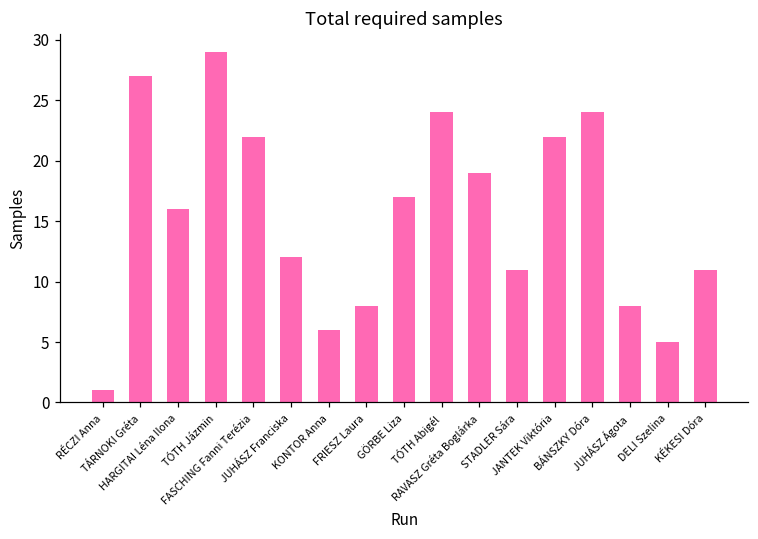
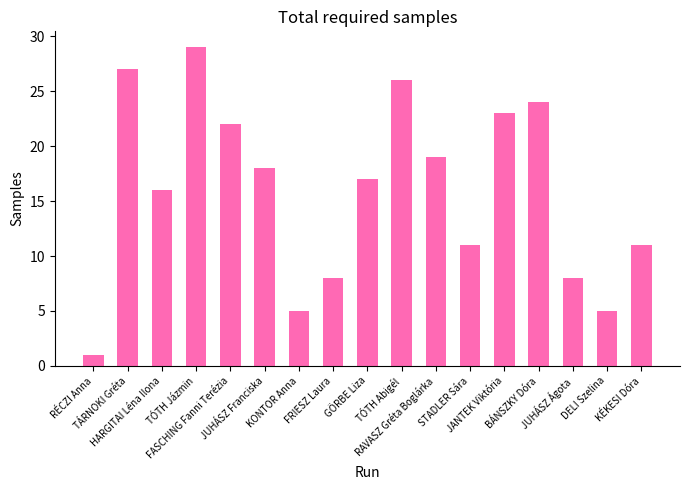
  {
    "RÉCZI Anna": 1,
    "TÁRNOKI Gréta": 27,
    "HARGITAI Léna Ilona": 16,
    "TÓTH Jázmin": 29,
    "FASCHING Fanni Terézia": 22,
-   "JUHÁSZ Franciska": 12,
-   "KONTOR Anna": 6,
+   "JUHÁSZ Franciska": 18,
+   "KONTOR Anna": 5,
    "FRIESZ Laura": 8,
    "GÖRBE Liza": 17,
-   "TÓTH Abigél": 24,
+   "TÓTH Abigél": 26,
    "RAVASZ Gréta Boglárka": 19,
    "STADLER Sára": 11,
-   "JANTEK Viktória": 22,
+   "JANTEK Viktória": 23,
    "BÁNSZKY Dóra": 24,
    "JUHÁSZ Ágota": 8,
    "DELI Szelina": 5,
    "KÉKESI Dóra": 11
  }
